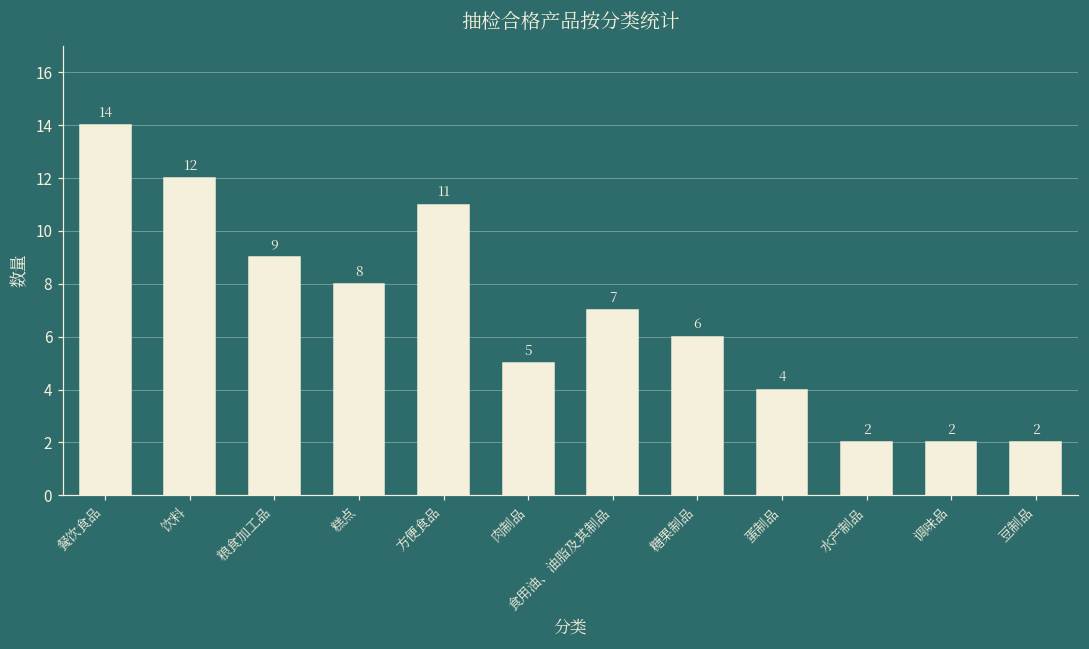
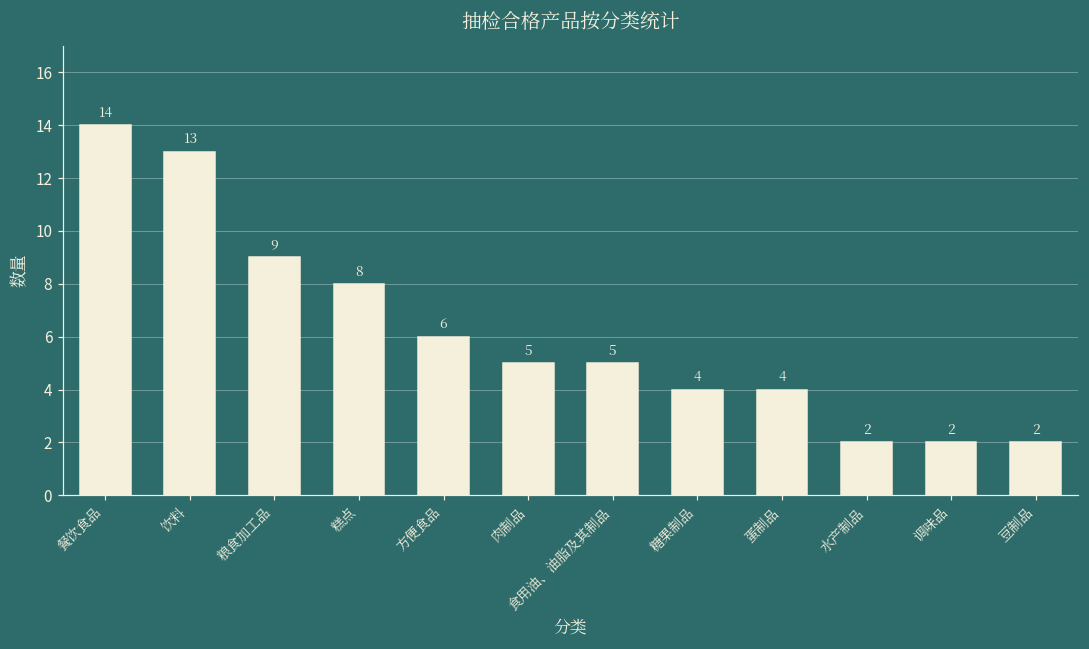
  {
    "餐饮食品": 14,
-   "饮料": 12,
+   "饮料": 13,
    "粮食加工品": 9,
    "糕点": 8,
-   "方便食品": 11,
+   "方便食品": 6,
    "肉制品": 5,
-   "食用油、油脂及其制品": 7,
-   "糖果制品": 6,
+   "食用油、油脂及其制品": 5,
+   "糖果制品": 4,
    "蛋制品": 4,
    "水产制品": 2,
    "调味品": 2,
    "豆制品": 2
  }
